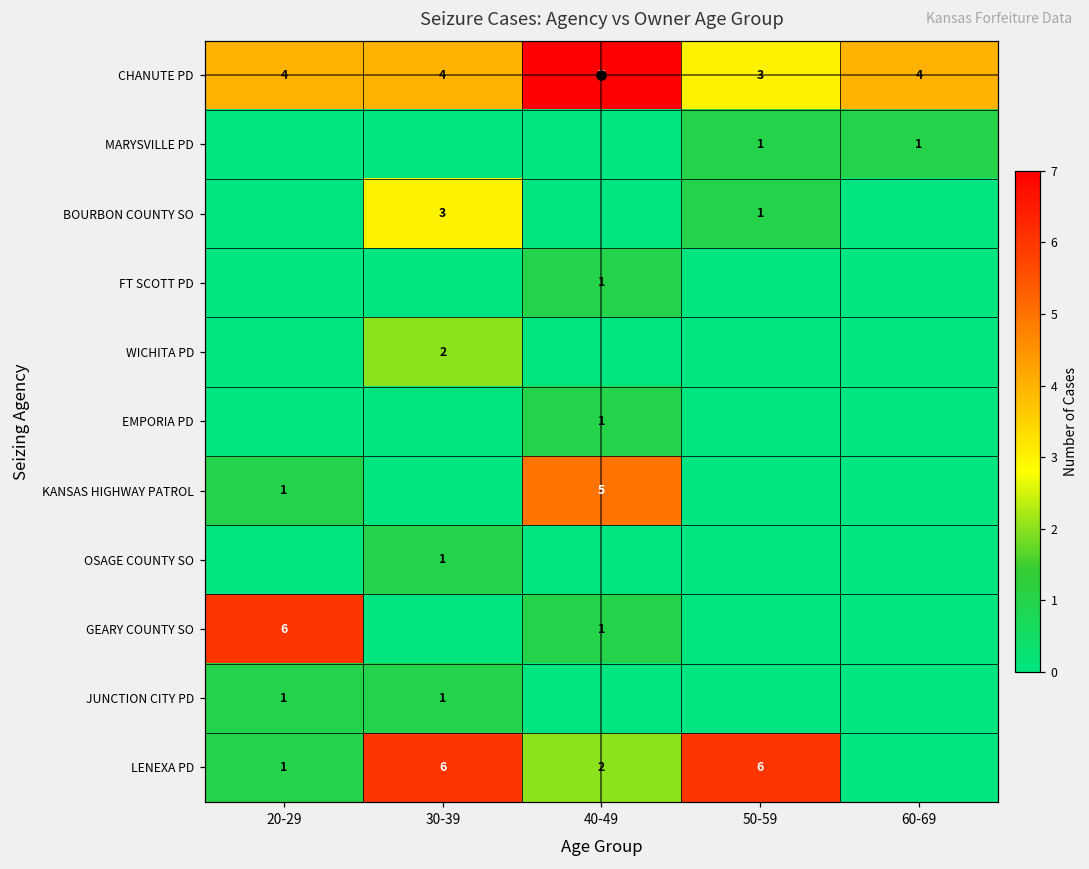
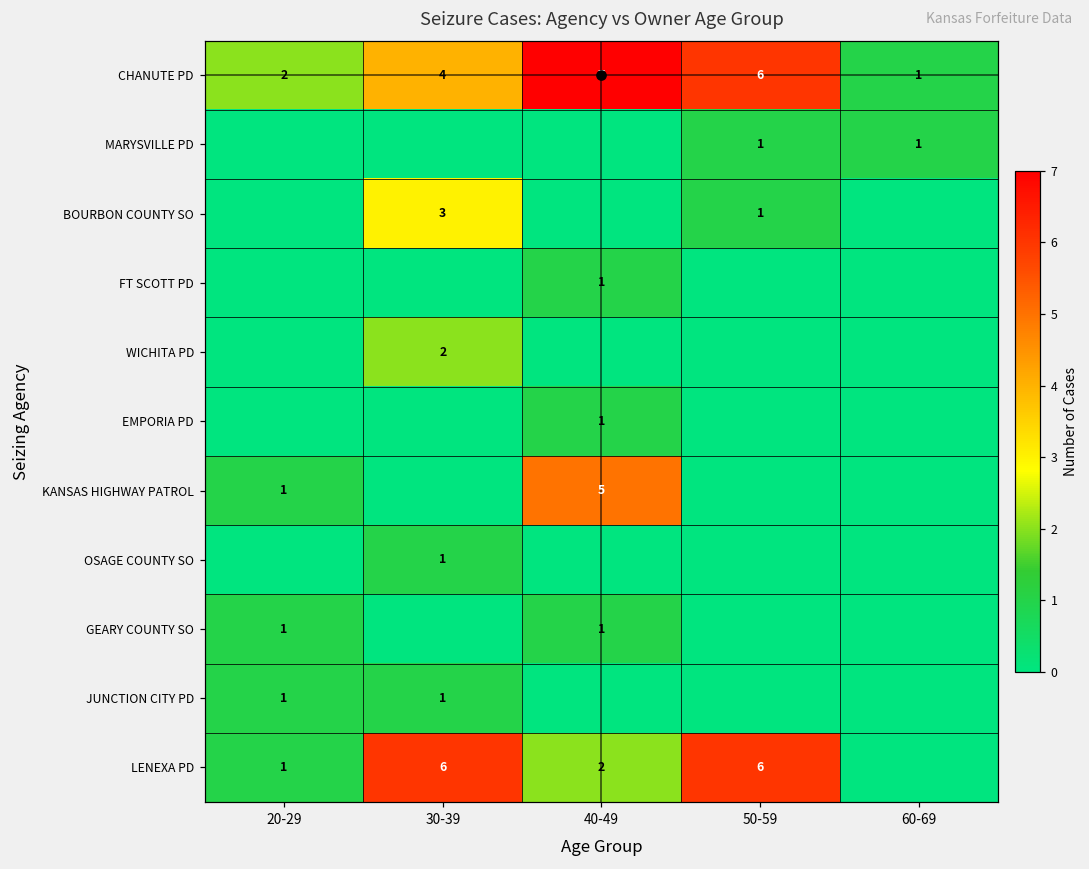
  {
    "CHANUTE PD": {
-     "20-29": 4,
+     "20-29": 2,
      "30-39": 4,
-     "50-59": 3,
-     "60-69": 4
+     "50-59": 6,
+     "60-69": 1
    },
    "MARYSVILLE PD": {
      "50-59": 1,
      "60-69": 1
    },
    "BOURBON COUNTY SO": {
      "30-39": 3,
      "50-59": 1
    },
    "FT SCOTT PD": {
      "40-49": 1
    },
    "WICHITA PD": {
      "30-39": 2
    },
    "EMPORIA PD": {
      "40-49": 1
    },
    "KANSAS HIGHWAY PATROL": {
      "20-29": 1,
      "40-49": 5
    },
    "OSAGE COUNTY SO": {
      "30-39": 1
    },
    "GEARY COUNTY SO": {
-     "20-29": 6,
+     "20-29": 1,
      "40-49": 1
    },
    "JUNCTION CITY PD": {
      "20-29": 1,
      "30-39": 1
    },
    "LENEXA PD": {
      "20-29": 1,
      "30-39": 6,
      "40-49": 2,
      "50-59": 6
    }
  }
